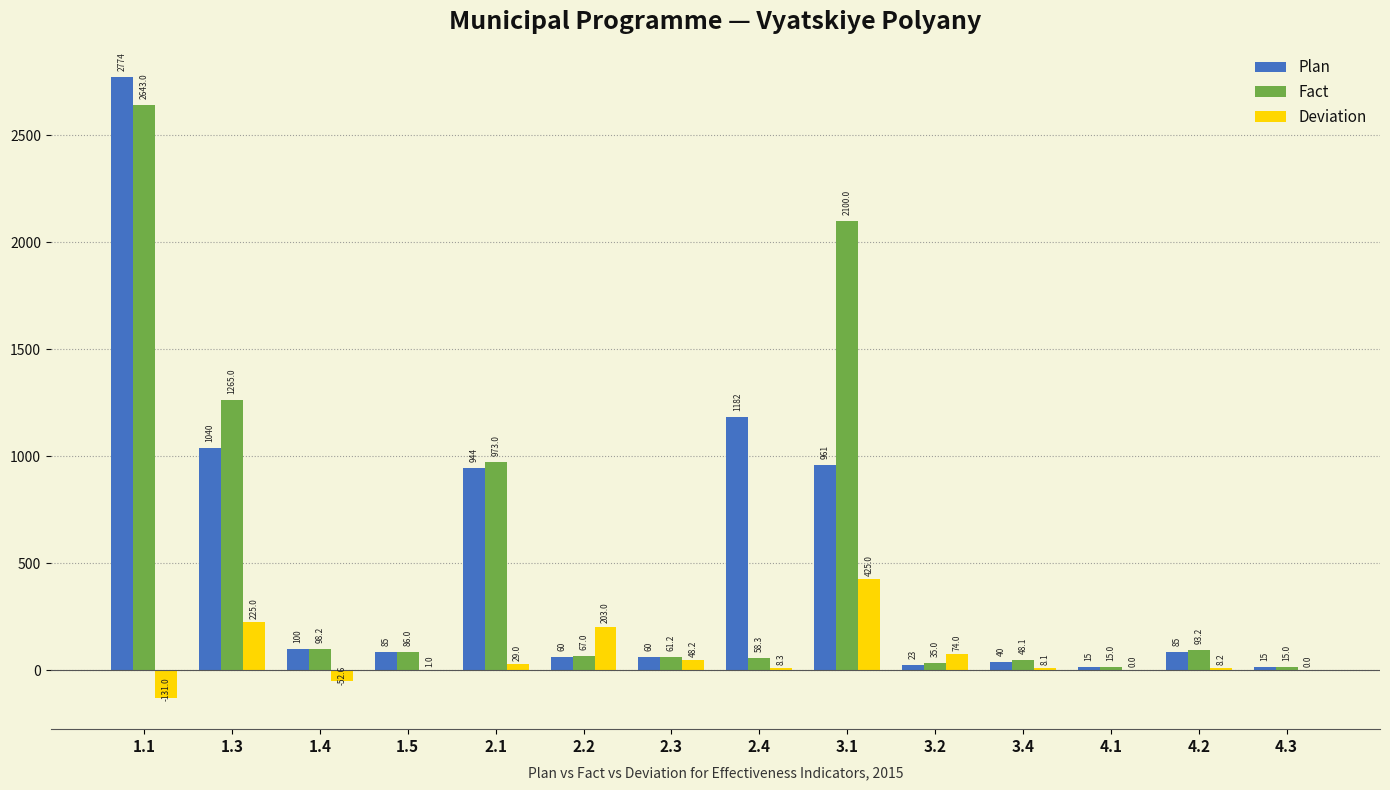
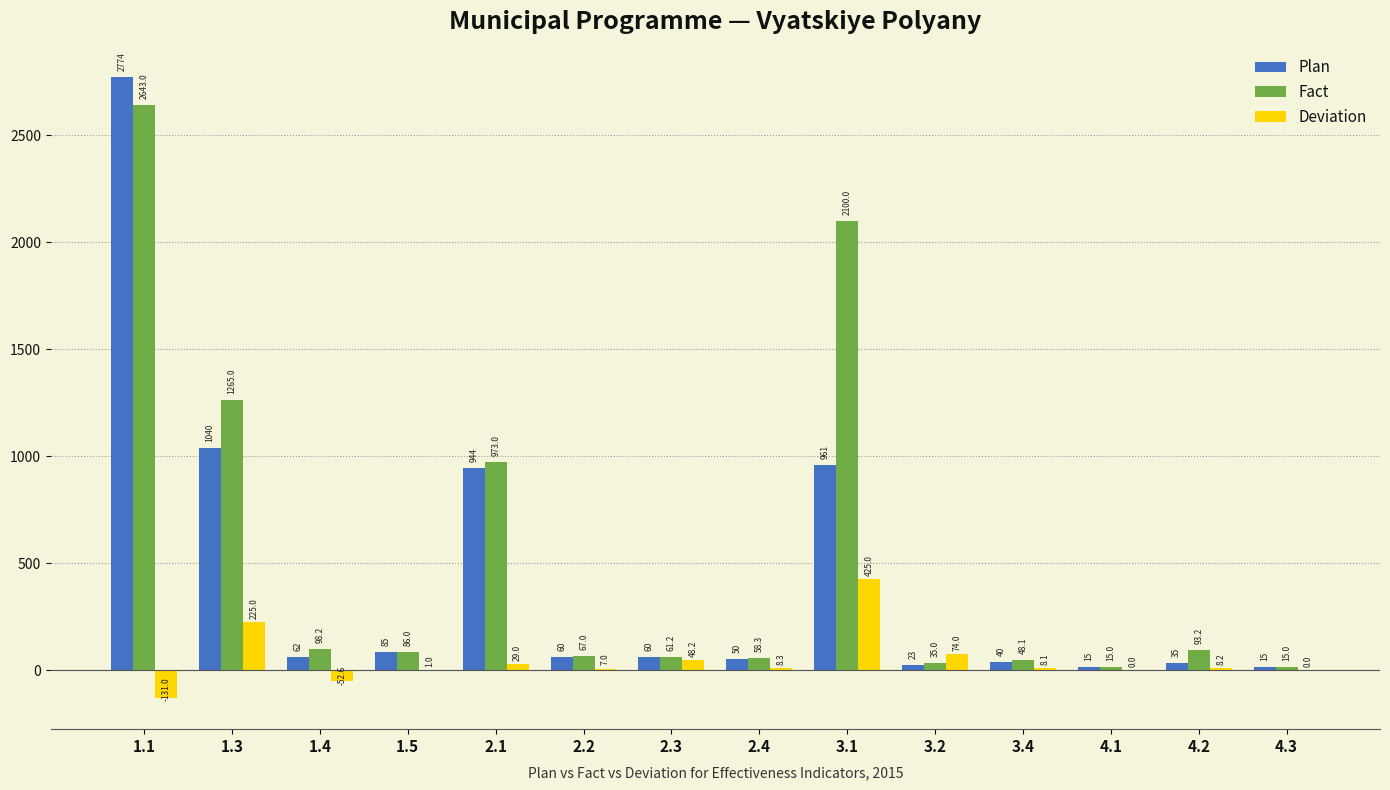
  {
    "Plan": {
      "1.1": 2774,
      "1.3": 1040,
-     "1.4": 100,
+     "1.4": 62,
      "1.5": 85,
      "2.1": 944,
      "2.2": 60,
      "2.3": 60,
-     "2.4": 1182,
+     "2.4": 50,
      "3.1": 961,
      "3.2": 23,
      "3.4": 40,
      "4.1": 15,
-     "4.2": 85,
+     "4.2": 35,
      "4.3": 15
    },
    "Fact": {
      "1.1": 2643.0,
      "1.3": 1265.0,
      "1.4": 98.2,
      "1.5": 86.0,
      "2.1": 973.0,
      "2.2": 67.0,
      "2.3": 61.2,
      "2.4": 58.3,
      "3.1": 2100.0,
      "3.2": 35.0,
      "3.4": 48.1,
      "4.1": 15.0,
      "4.2": 93.2,
      "4.3": 15.0
    },
    "Deviation": {
      "1.1": -131.0,
      "1.3": 225.0,
      "1.4": -52.6,
      "1.5": 1.0,
      "2.1": 29.0,
-     "2.2": 203.0,
+     "2.2": 7.0,
      "2.3": 48.2,
      "2.4": 8.3,
      "3.1": 425.0,
      "3.2": 74.0,
      "3.4": 8.1,
      "4.1": 0.0,
      "4.2": 8.2,
      "4.3": 0.0
    }
  }
